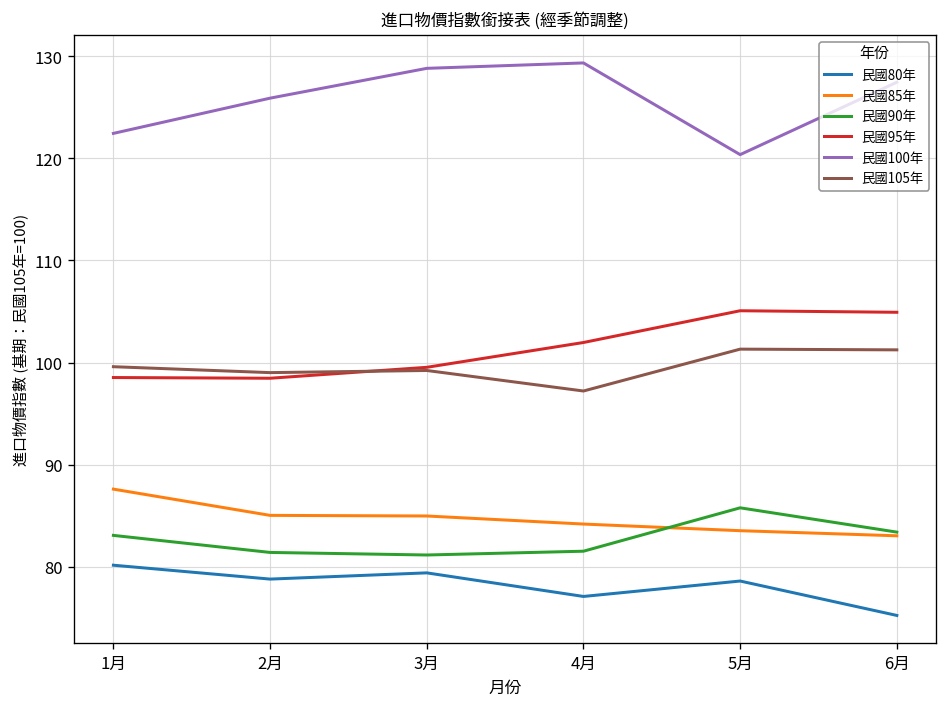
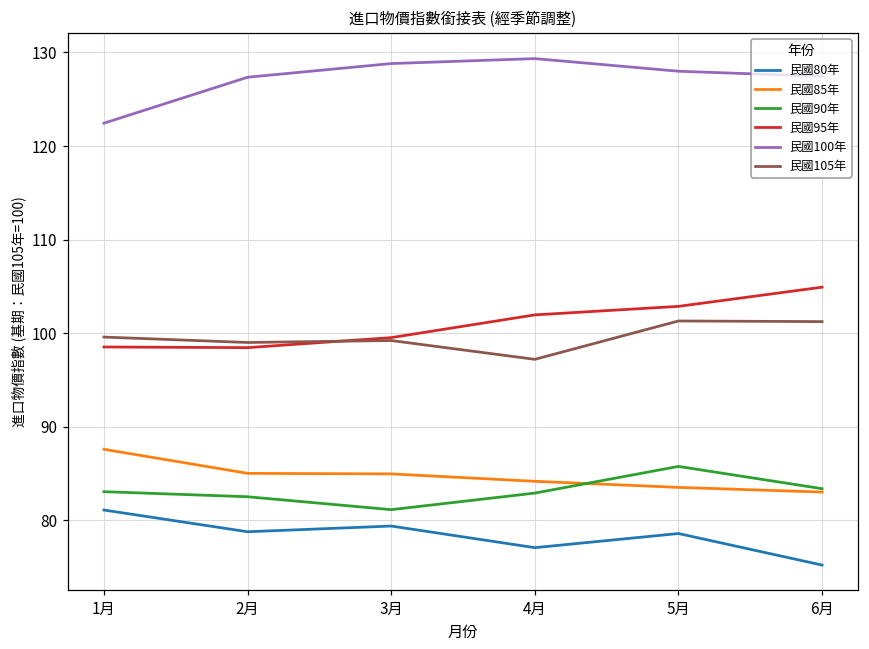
  {
    "民國80年": {
-     "1月": 80,
+     "1月": 81,
      "2月": 79,
      "3月": 79,
      "4月": 77,
      "5月": 79,
      "6月": 75
    },
    "民國85年": {
      "1月": 88,
      "2月": 85,
      "3月": 85,
      "4月": 84,
      "5月": 84,
      "6月": 83
    },
    "民國90年": {
      "1月": 83,
-     "2月": 81,
+     "2月": 83,
      "3月": 81,
-     "4月": 82,
+     "4月": 83,
      "5月": 86,
      "6月": 83
    },
    "民國95年": {
      "1月": 99,
      "2月": 98,
      "3月": 100,
      "4月": 102,
-     "5月": 105,
+     "5月": 103,
      "6月": 105
    },
    "民國100年": {
      "1月": 122,
-     "2月": 126,
+     "2月": 127,
      "3月": 129,
      "4月": 129,
-     "5月": 120
+     "5月": 128
    },
    "民國105年": {
      "1月": 100,
      "2月": 99,
      "3月": 99,
      "4月": 97,
      "5月": 101,
      "6月": 101
    }
  }
